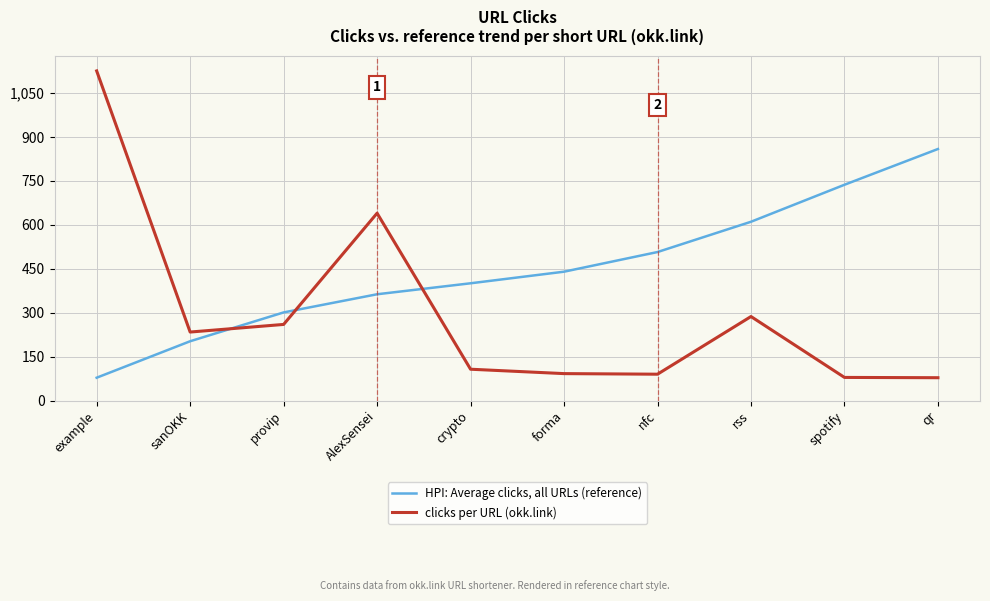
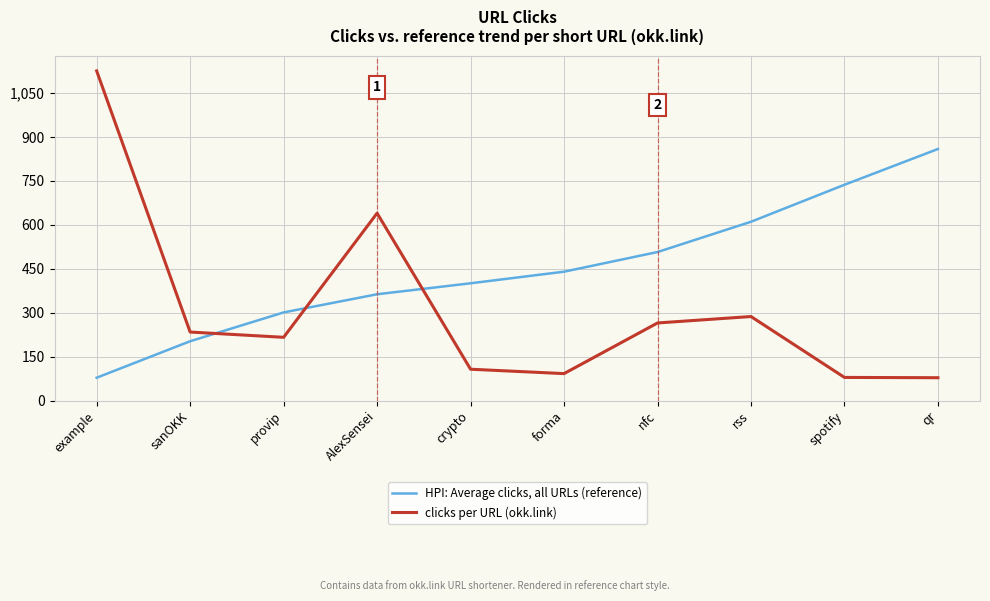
  {
    "HPI: Average clicks, all URLs (reference)": {
      "example": "80",
      "sanOKK": "200",
      "provip": "300",
      "AlexSensei": "360",
      "crypto": "400",
      "forma": "440",
      "nfc": "510",
      "rss": "610",
      "spotify": "740",
      "qr": "860"
    },
    "clicks per URL (okk.link)": {
      "example": "1,130",
      "sanOKK": "230",
-     "provip": "260",
+     "provip": "220",
      "AlexSensei": "640",
      "crypto": "110",
      "forma": "90",
-     "nfc": "90",
+     "nfc": "270",
      "rss": "290",
      "spotify": "80",
      "qr": "80"
    }
  }
